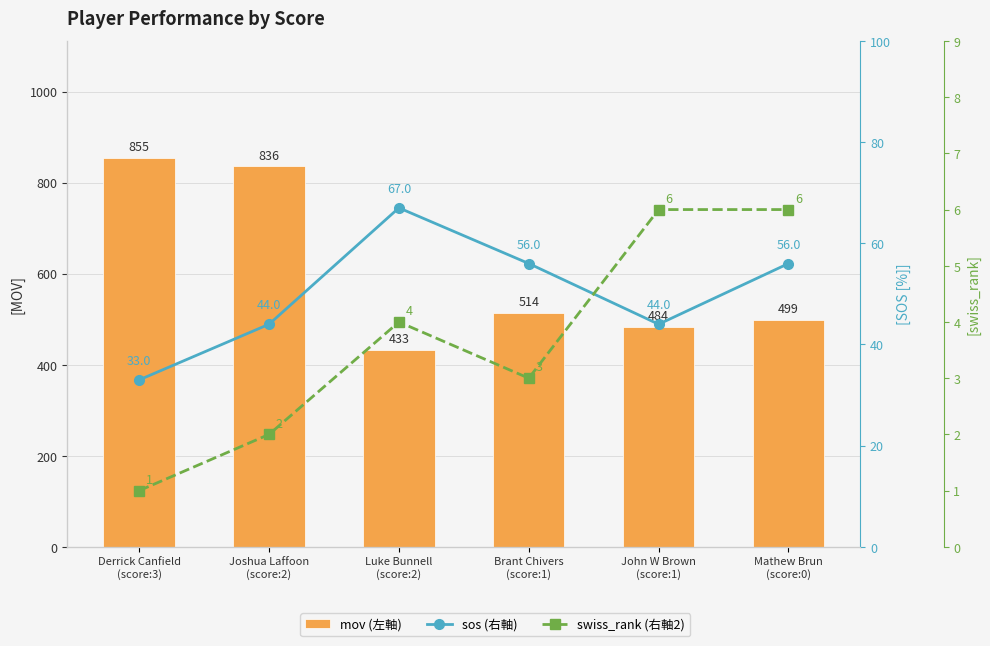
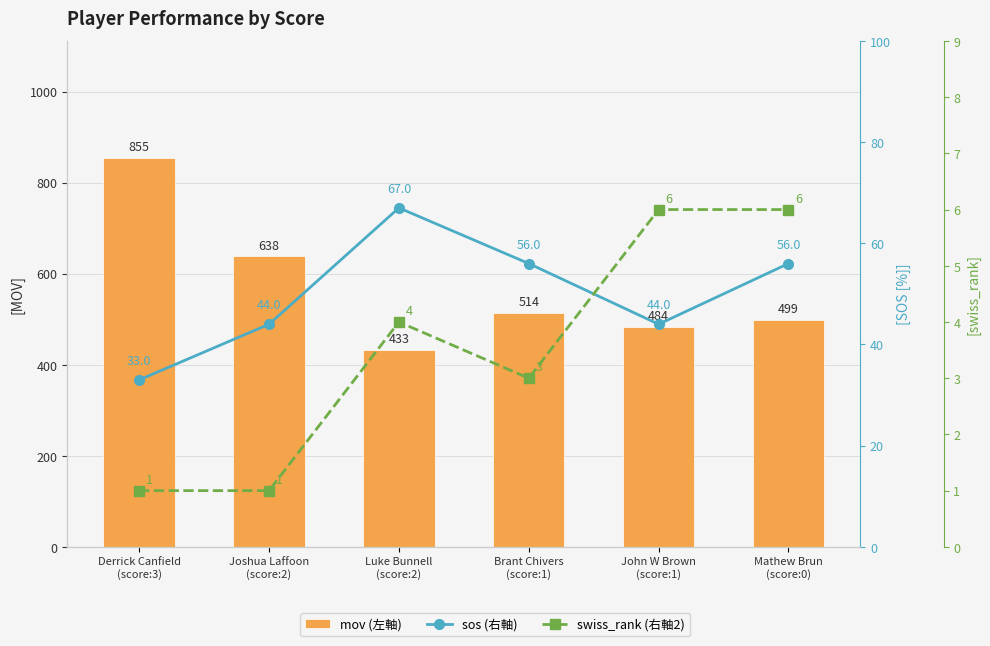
  {
    "mov (左軸)": {
      "Derrick Canfield (score:3)": 855,
-     "Joshua Laffoon (score:2)": 836,
+     "Joshua Laffoon (score:2)": 638,
      "Luke Bunnell (score:2)": 433,
      "Brant Chivers (score:1)": 514,
      "Mathew Brun (score:0)": 499
    },
    "sos (右軸)": {
      "Derrick Canfield (score:3)": 33.0,
      "Joshua Laffoon (score:2)": 44.0,
      "Luke Bunnell (score:2)": 67.0,
      "Brant Chivers (score:1)": 56.0,
      "Mathew Brun (score:0)": 56.0
    },
    "swiss_rank (右軸2)": {
      "Derrick Canfield (score:3)": 1,
-     "Joshua Laffoon (score:2)": 2,
+     "Joshua Laffoon (score:2)": 1,
      "Luke Bunnell (score:2)": 4,
      "Brant Chivers (score:1)": 3,
      "John W Brown (score:1)": 6,
      "Mathew Brun (score:0)": 6
    }
  }
